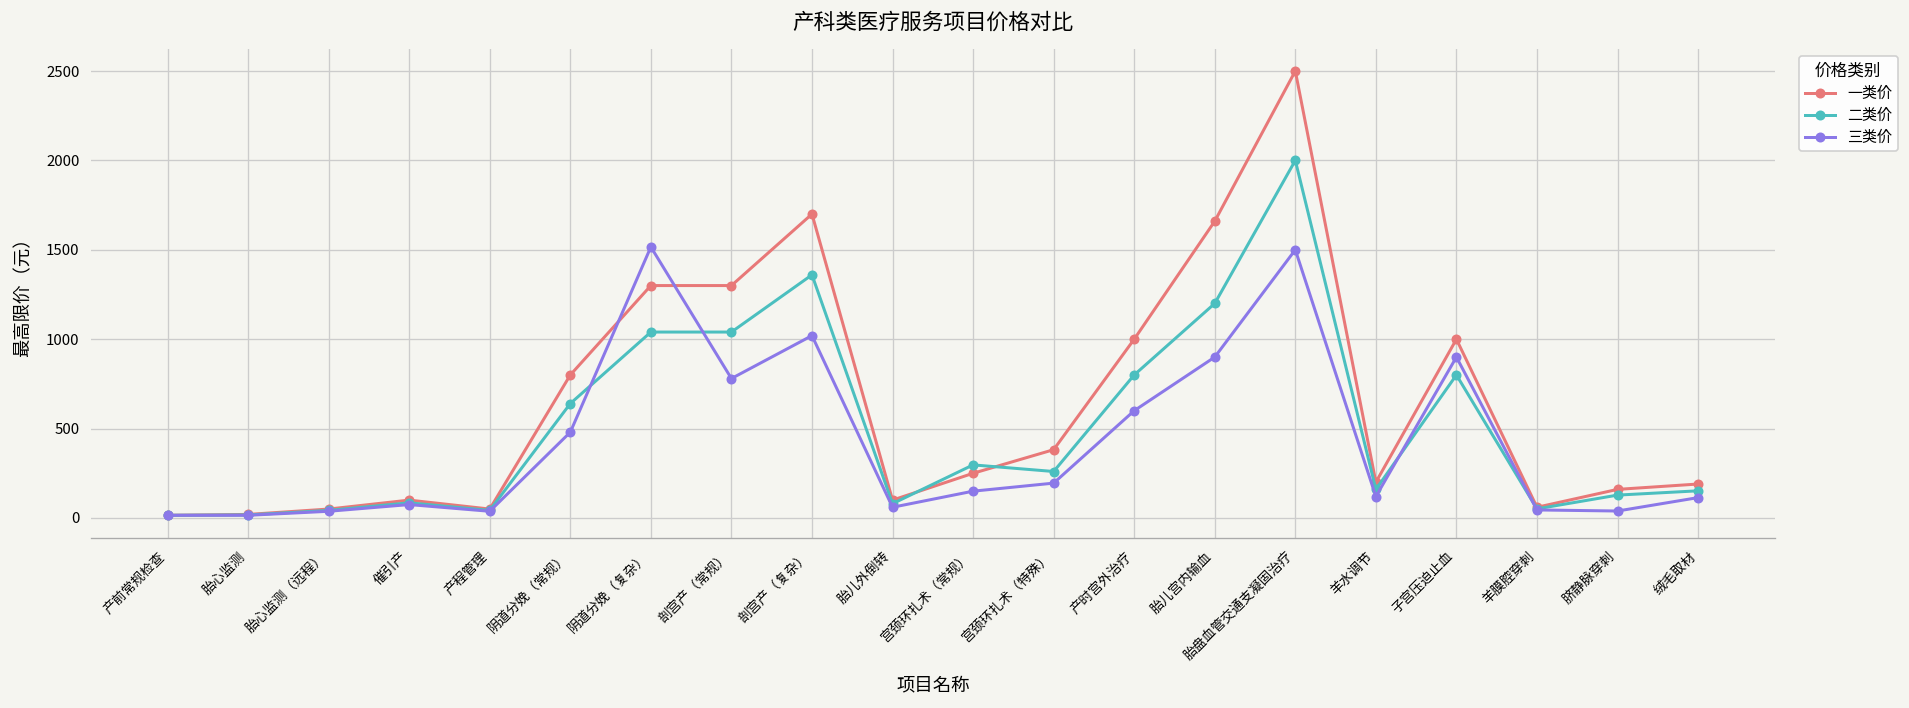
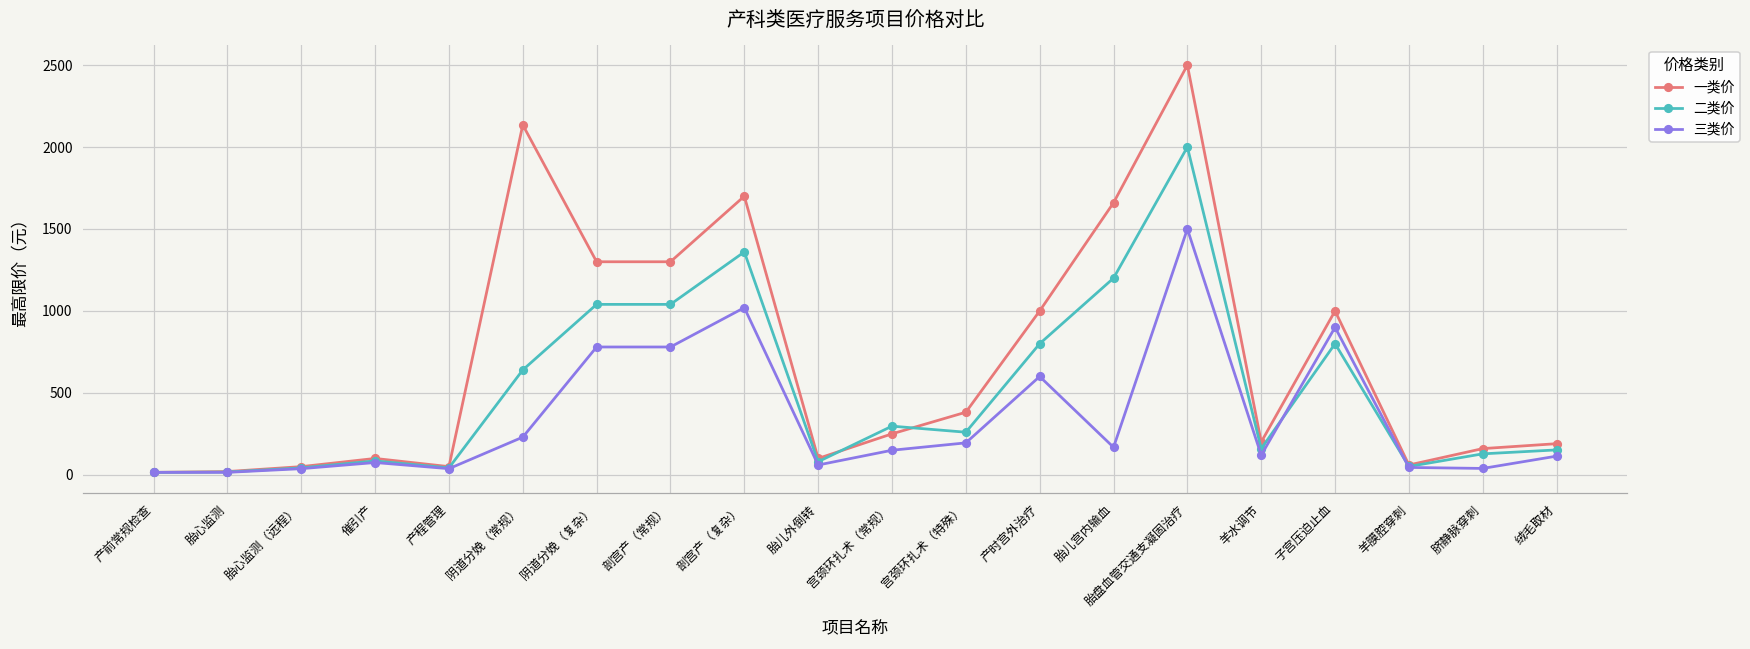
  {
    "一类价": {
-     "阴道分娩（常规）": 800,
+     "阴道分娩（常规）": 2140,
      "阴道分娩（复杂）": 1300,
      "剖宫产（常规）": 1300,
      "剖宫产（复杂）": 1700,
      "胎儿外倒转": 100,
      "宫颈环扎术（常规）": 250,
      "宫颈环扎术（特殊）": 380,
      "产时宫外治疗": 1000,
      "胎儿宫内输血": 1660,
      "胎盘血管交通支凝固治疗": 2500,
      "羊水调节": 200,
      "子宫压迫止血": 1000,
      "脐静脉穿刺": 160,
      "绒毛取材": 190
    },
    "二类价": {
      "阴道分娩（常规）": 640,
      "阴道分娩（复杂）": 1040,
      "剖宫产（常规）": 1040,
      "剖宫产（复杂）": 1360,
      "胎儿外倒转": 80,
      "宫颈环扎术（常规）": 300,
      "宫颈环扎术（特殊）": 260,
      "产时宫外治疗": 800,
      "胎儿宫内输血": 1200,
      "胎盘血管交通支凝固治疗": 2000,
      "羊水调节": 160,
      "子宫压迫止血": 800,
      "脐静脉穿刺": 130,
      "绒毛取材": 150
    },
    "三类价": {
-     "阴道分娩（常规）": 480,
-     "阴道分娩（复杂）": 1520,
+     "阴道分娩（常规）": 230,
+     "阴道分娩（复杂）": 780,
      "剖宫产（常规）": 780,
      "剖宫产（复杂）": 1020,
      "胎儿外倒转": 60,
      "宫颈环扎术（常规）": 150,
      "宫颈环扎术（特殊）": 200,
      "产时宫外治疗": 600,
-     "胎儿宫内输血": 900,
+     "胎儿宫内输血": 170,
      "胎盘血管交通支凝固治疗": 1500,
      "羊水调节": 120,
      "子宫压迫止血": 900,
      "脐静脉穿刺": 40,
      "绒毛取材": 110
    }
  }
